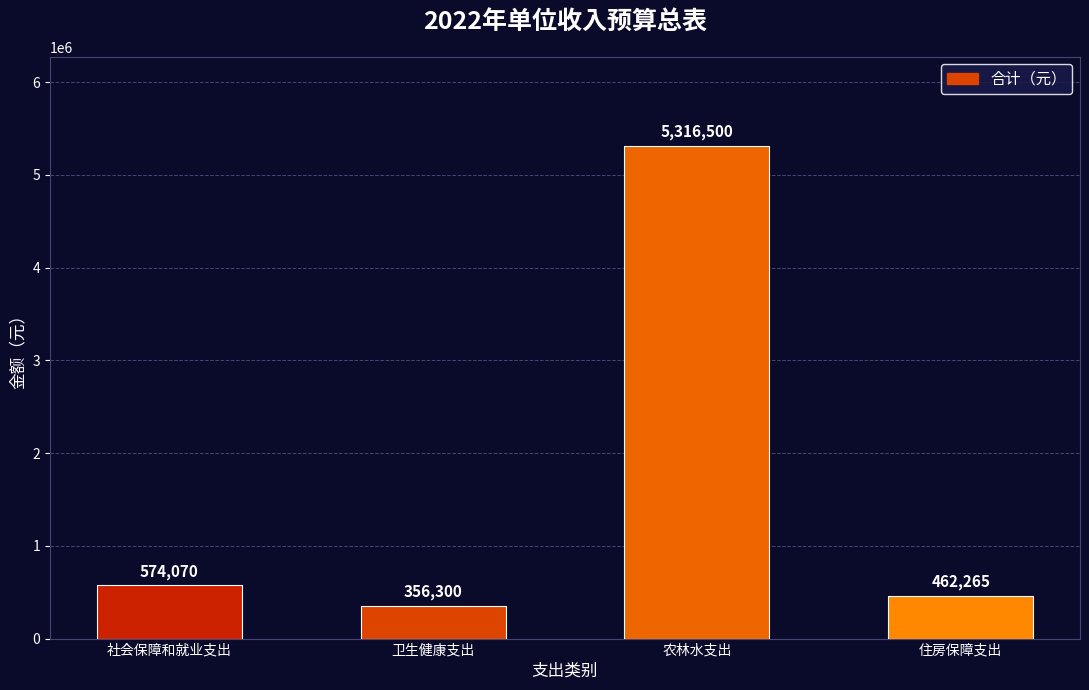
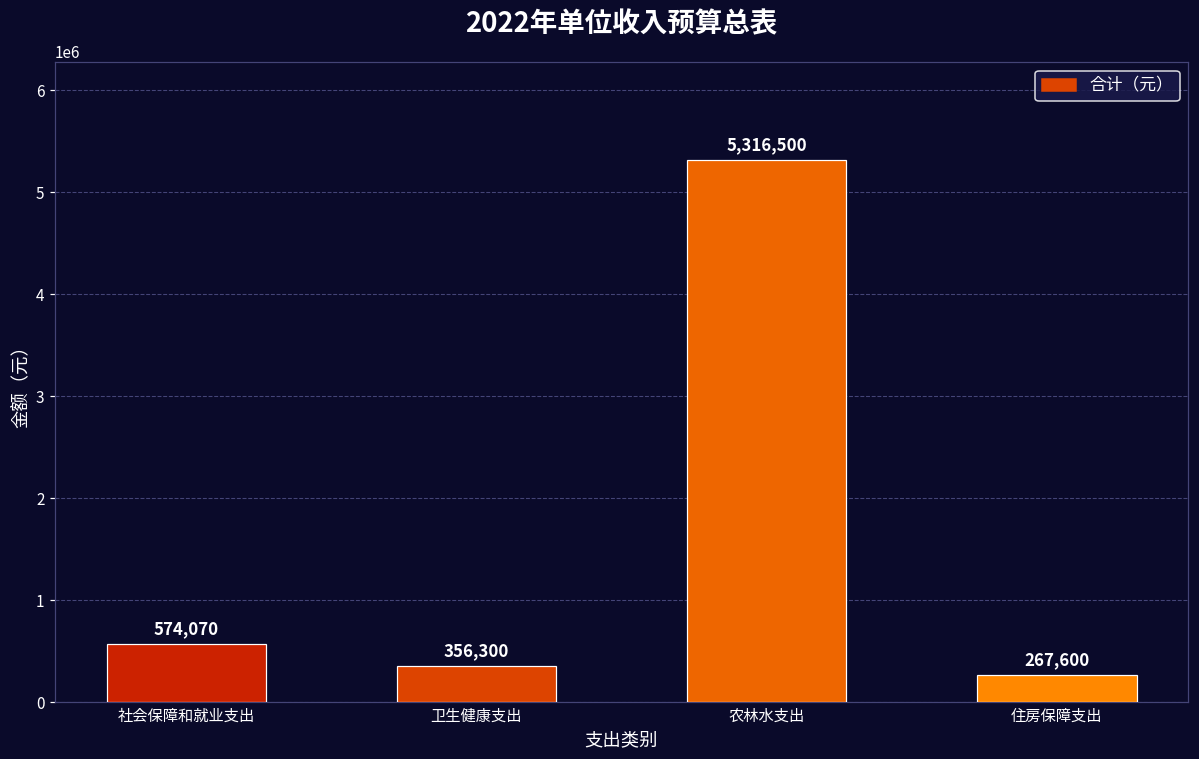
  {
    "社会保障和就业支出": "574,070",
    "卫生健康支出": "356,300",
    "农林水支出": "5,316,500",
-   "住房保障支出": "462,265"
+   "住房保障支出": "267,600"
  }
